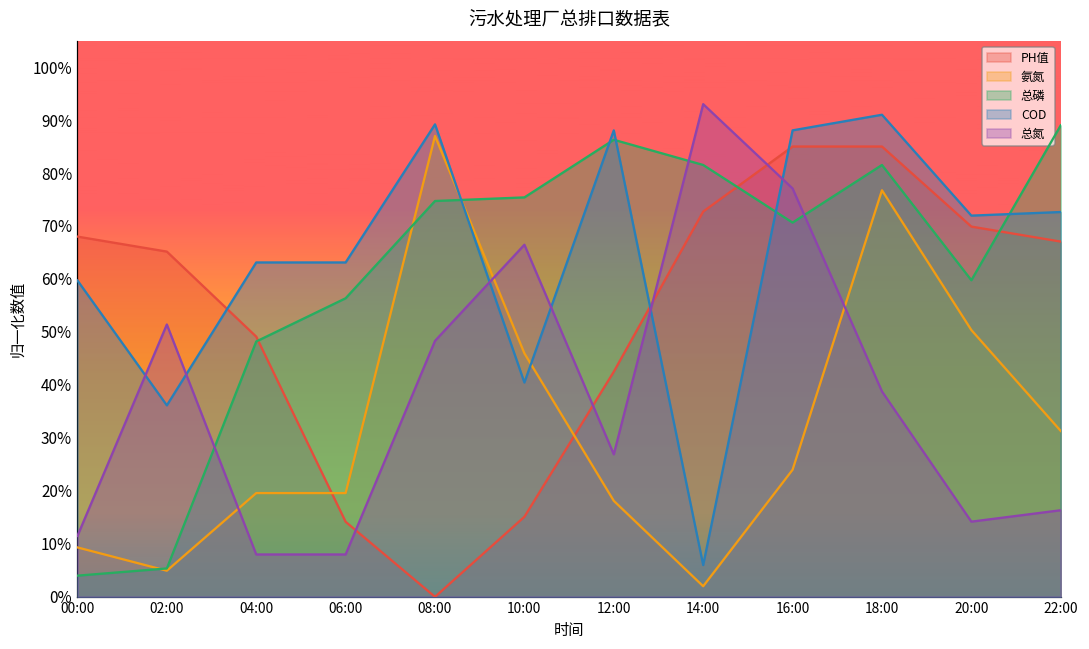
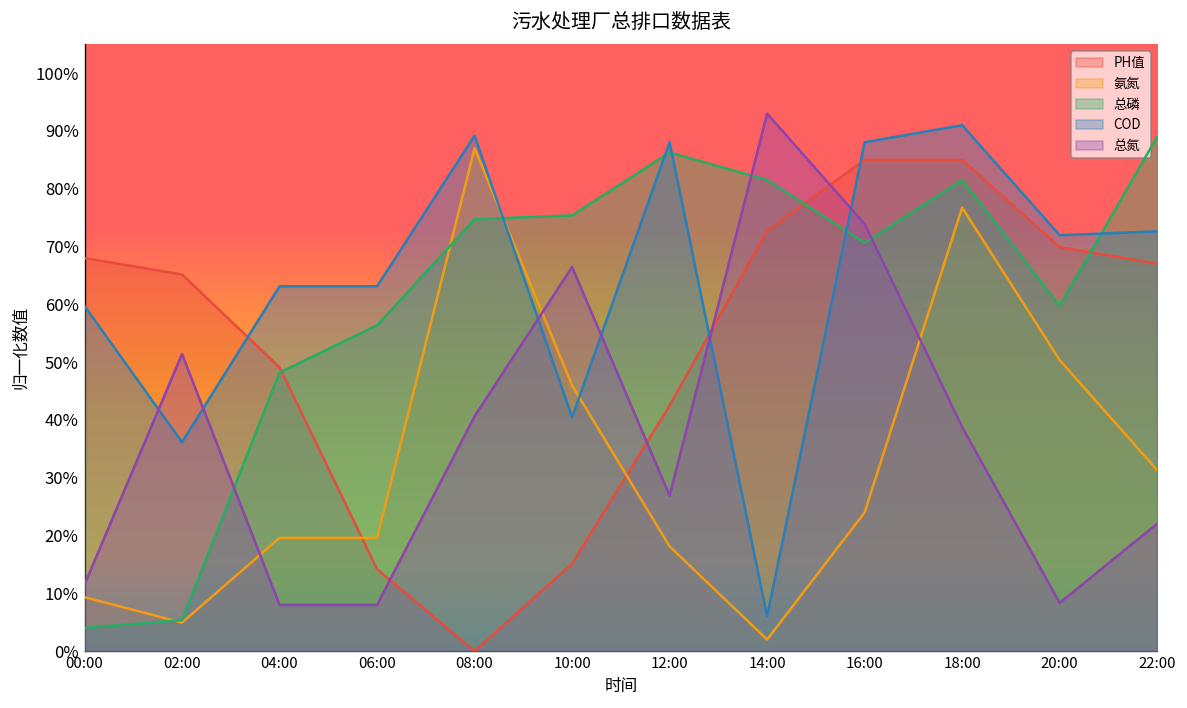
  {
    "总氮": {
      "00:00": "12%",
      "02:00": "51%",
      "04:00": "8%",
      "06:00": "8%",
-     "08:00": "48%",
+     "08:00": "41%",
      "10:00": "66%",
      "12:00": "27%",
      "14:00": "93%",
-     "16:00": "77%",
+     "16:00": "74%",
      "18:00": "39%",
-     "20:00": "14%",
-     "22:00": "16%"
+     "20:00": "8%",
+     "22:00": "22%"
    }
  }
